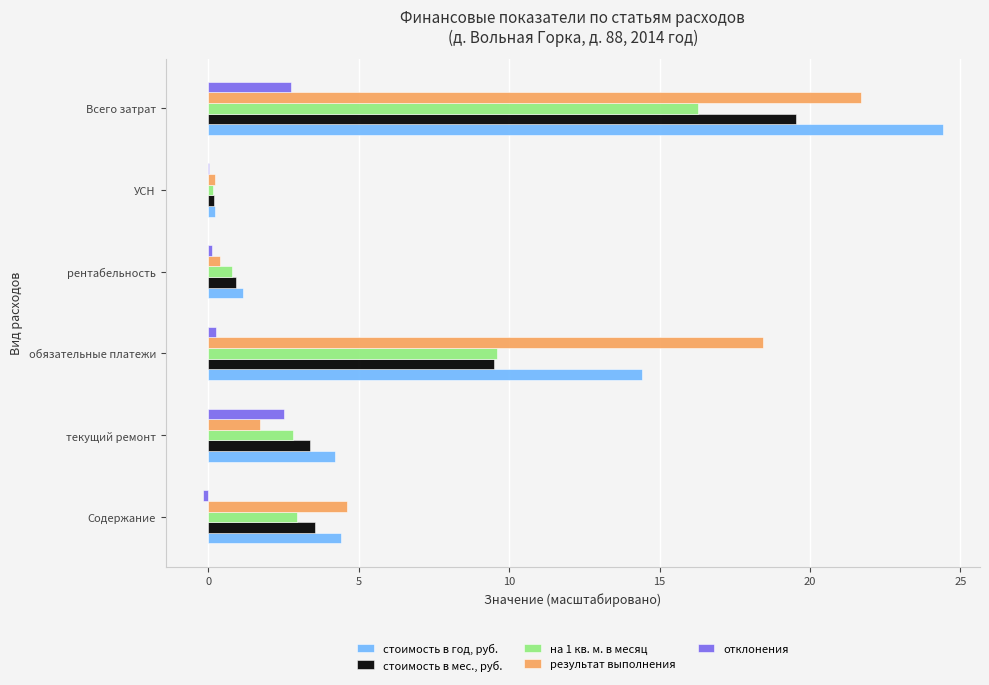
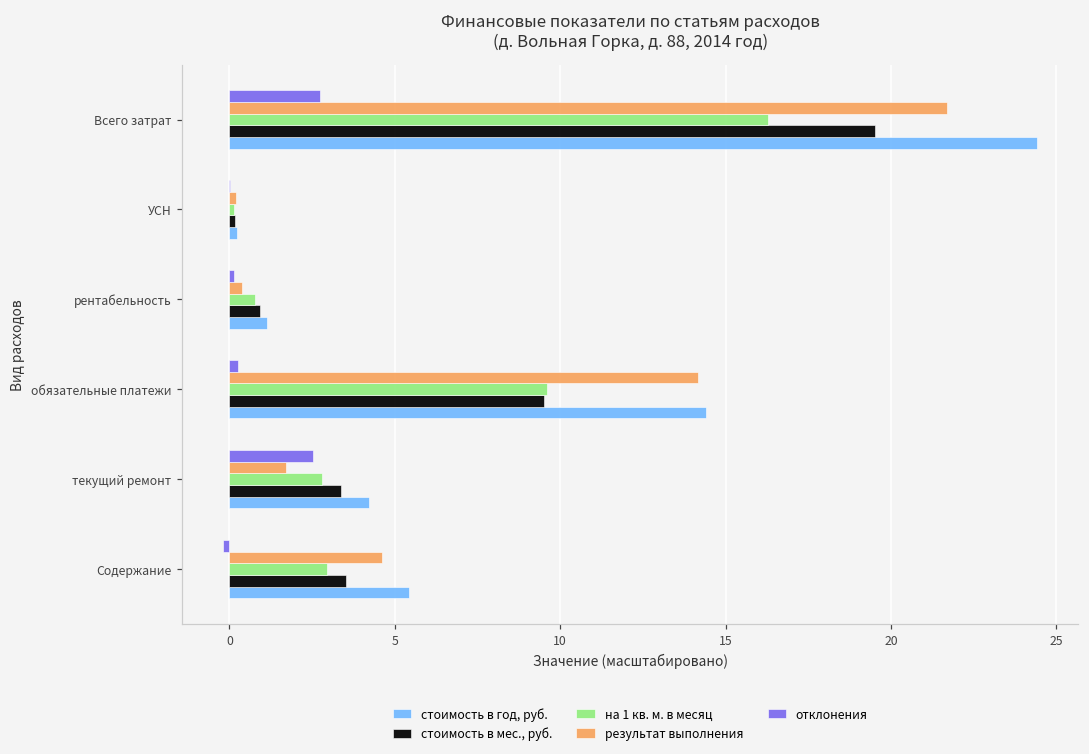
  {
    "стоимость в год, руб.": {
      "Всего затрат": 24.4,
      "УСН": 0.2,
      "рентабельность": 1.2,
      "обязательные платежи": 14.4,
      "текущий ремонт": 4.2,
-     "Содержание": 4.4
+     "Содержание": 5.4
    },
    "стоимость в мес., руб.": {
      "Всего затрат": 19.5,
      "УСН": 0.2,
      "рентабельность": 0.9,
      "обязательные платежи": 9.5,
      "текущий ремонт": 3.4,
      "Содержание": 3.5
    },
    "на 1 кв. м. в месяц": {
      "Всего затрат": 16.3,
      "УСН": 0.2,
      "рентабельность": 0.8,
      "обязательные платежи": 9.6,
      "текущий ремонт": 2.8,
      "Содержание": 2.9
    },
    "результат выполнения": {
      "Всего затрат": 21.7,
      "УСН": 0.2,
      "рентабельность": 0.4,
-     "обязательные платежи": 18.4,
+     "обязательные платежи": 14.2,
      "текущий ремонт": 1.7,
      "Содержание": 4.6
    },
    "отклонения": {
      "Всего затрат": 2.7,
      "рентабельность": 0.1,
      "обязательные платежи": 0.3,
      "текущий ремонт": 2.5,
      "Содержание": -0.2
    }
  }
